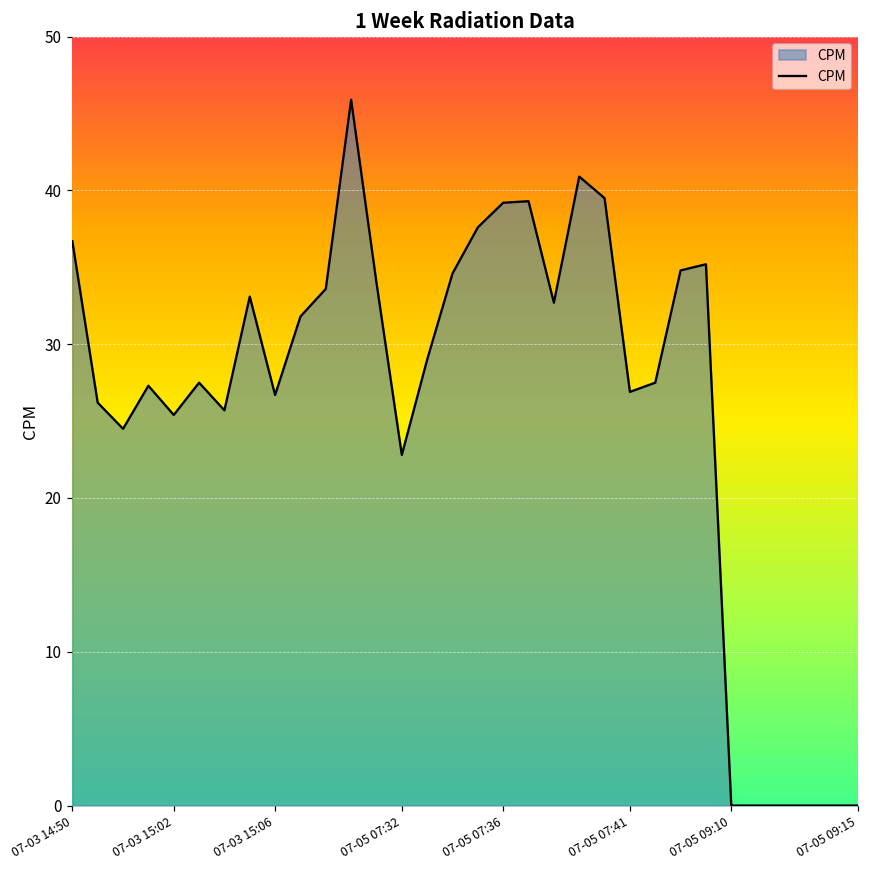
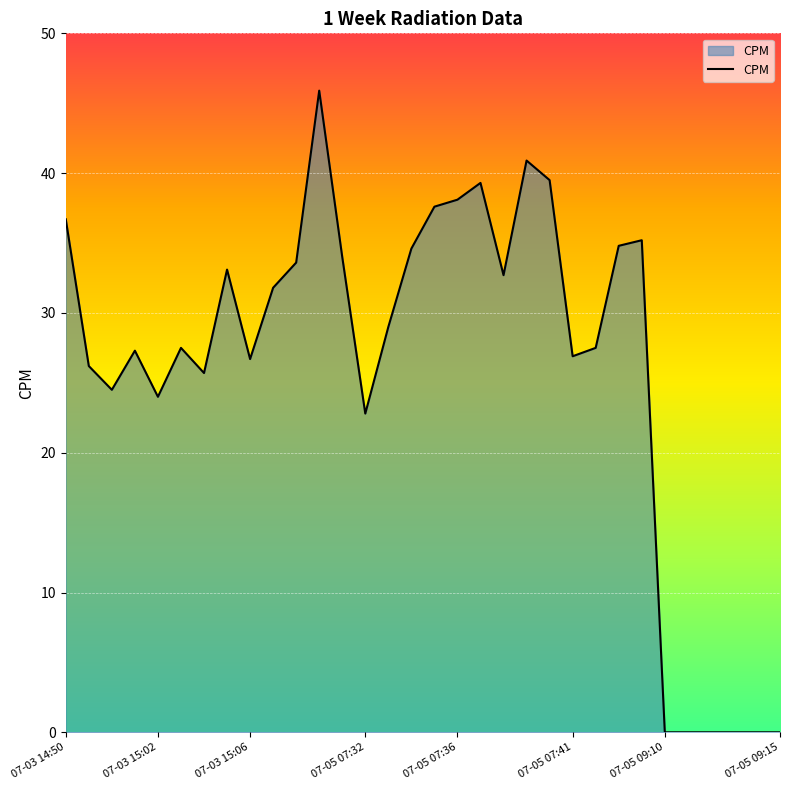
  {
    "07-03 14:50": 36.7,
-   "07-03 15:02": 25.4,
+   "07-03 15:02": 24.0,
    "07-03 15:06": 26.7,
    "07-05 07:32": 22.8,
-   "07-05 07:36": 39.2,
+   "07-05 07:36": 38.1,
    "07-05 07:41": 26.9,
    "07-05 09:10": 0.0,
    "07-05 09:15": 0.0
  }
